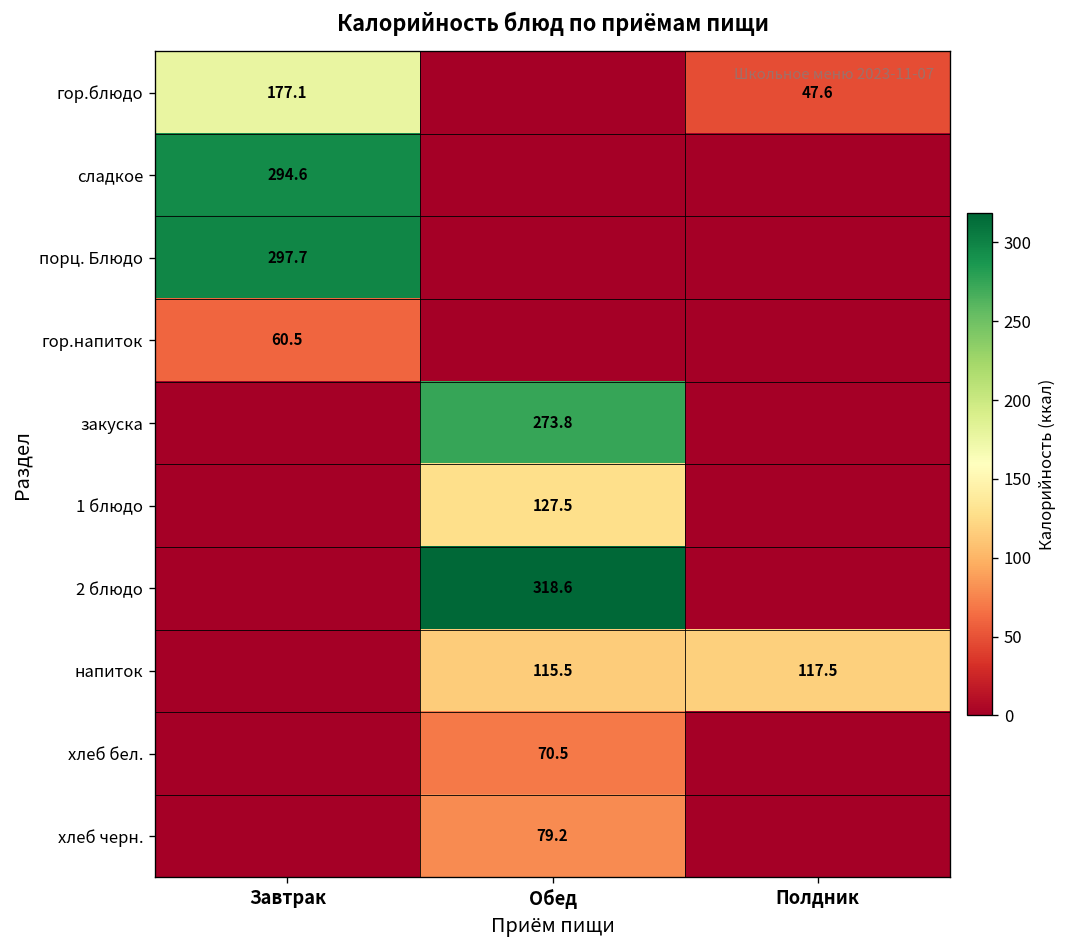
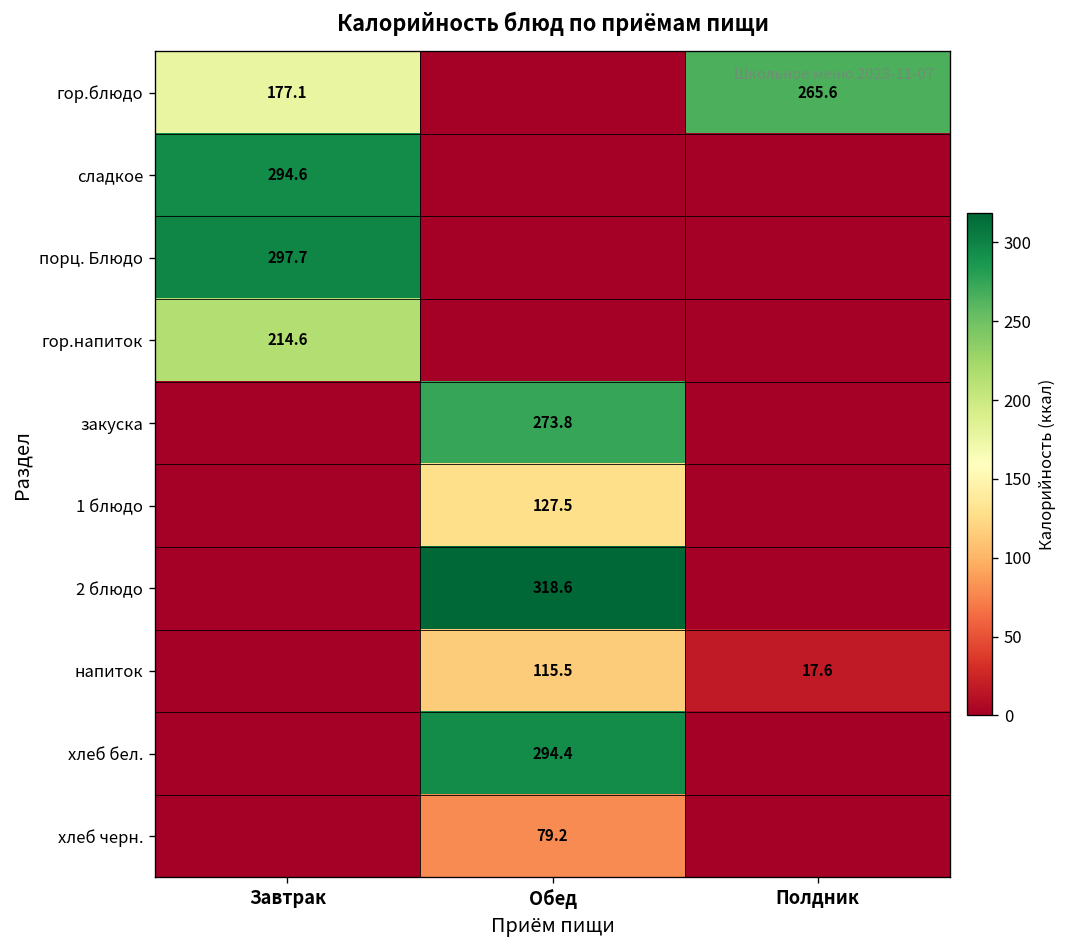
  {
    "гор.блюдо": {
      "Завтрак": 177.1,
-     "Полдник": 47.6
+     "Полдник": 265.6
    },
    "сладкое": {
      "Завтрак": 294.6
    },
    "порц. Блюдо": {
      "Завтрак": 297.7
    },
    "гор.напиток": {
-     "Завтрак": 60.5
+     "Завтрак": 214.6
    },
    "закуска": {
      "Обед": 273.8
    },
    "1 блюдо": {
      "Обед": 127.5
    },
    "2 блюдо": {
      "Обед": 318.6
    },
    "напиток": {
      "Обед": 115.5,
-     "Полдник": 117.5
+     "Полдник": 17.6
    },
    "хлеб бел.": {
-     "Обед": 70.5
+     "Обед": 294.4
    },
    "хлеб черн.": {
      "Обед": 79.2
    }
  }
